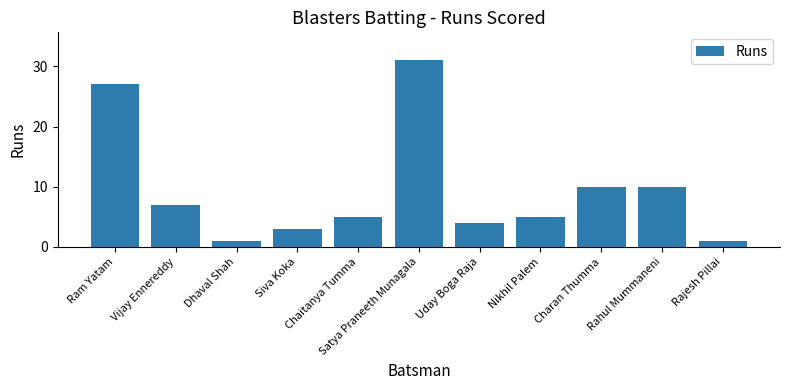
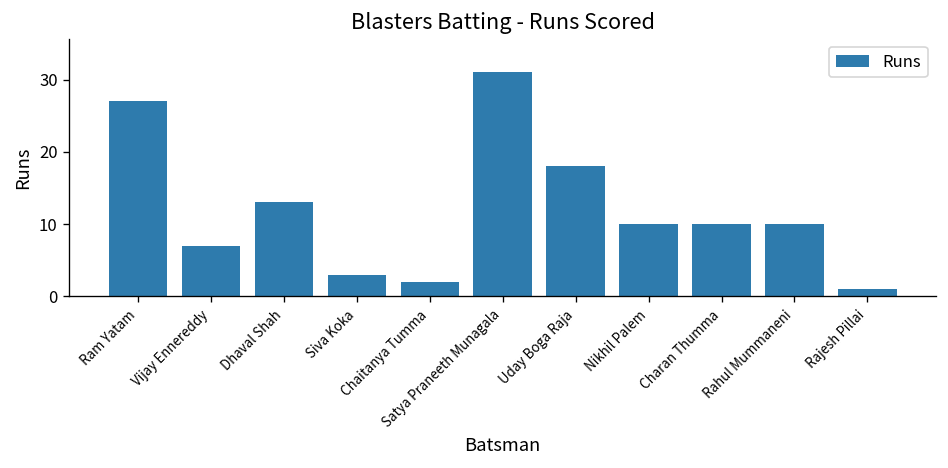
  {
    "Ram Yatam": 27,
    "Vijay Ennereddy": 7,
-   "Dhaval Shah": 1,
+   "Dhaval Shah": 13,
    "Siva Koka": 3,
-   "Chaitanya Tumma": 5,
+   "Chaitanya Tumma": 2,
    "Satya Praneeth Munagala": 31,
-   "Uday Boga Raja": 4,
-   "Nikhil Palem": 5,
+   "Uday Boga Raja": 18,
+   "Nikhil Palem": 10,
    "Charan Thumma": 10,
    "Rahul Mummaneni": 10,
    "Rajesh Pillai": 1
  }
